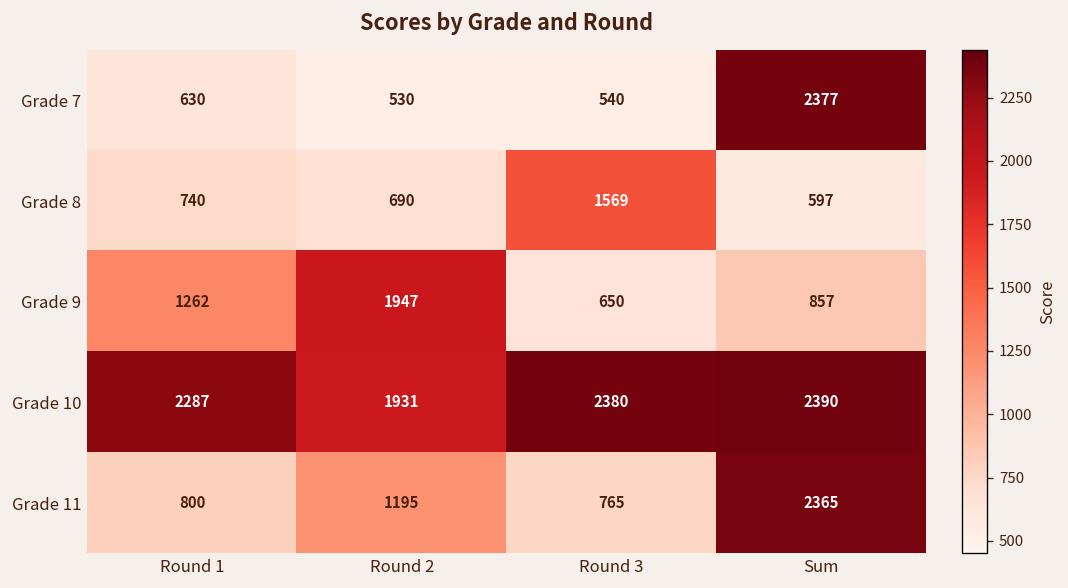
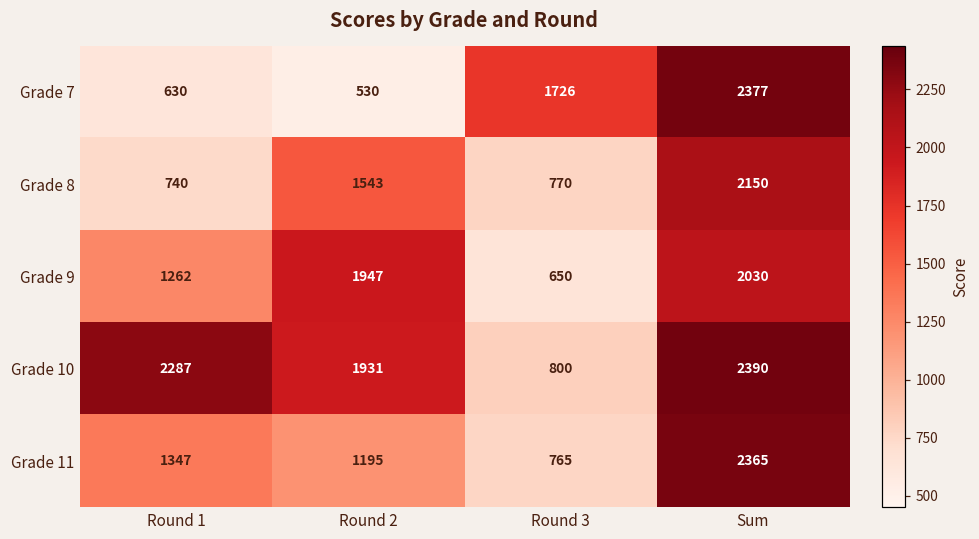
  {
    "Grade 7": {
      "Round 1": 630,
      "Round 2": 530,
-     "Round 3": 540,
+     "Round 3": 1726,
      "Sum": 2377
    },
    "Grade 8": {
      "Round 1": 740,
-     "Round 2": 690,
-     "Round 3": 1569,
-     "Sum": 597
+     "Round 2": 1543,
+     "Round 3": 770,
+     "Sum": 2150
    },
    "Grade 9": {
      "Round 1": 1262,
      "Round 2": 1947,
      "Round 3": 650,
-     "Sum": 857
+     "Sum": 2030
    },
    "Grade 10": {
      "Round 1": 2287,
      "Round 2": 1931,
-     "Round 3": 2380,
+     "Round 3": 800,
      "Sum": 2390
    },
    "Grade 11": {
-     "Round 1": 800,
+     "Round 1": 1347,
      "Round 2": 1195,
      "Round 3": 765,
      "Sum": 2365
    }
  }
